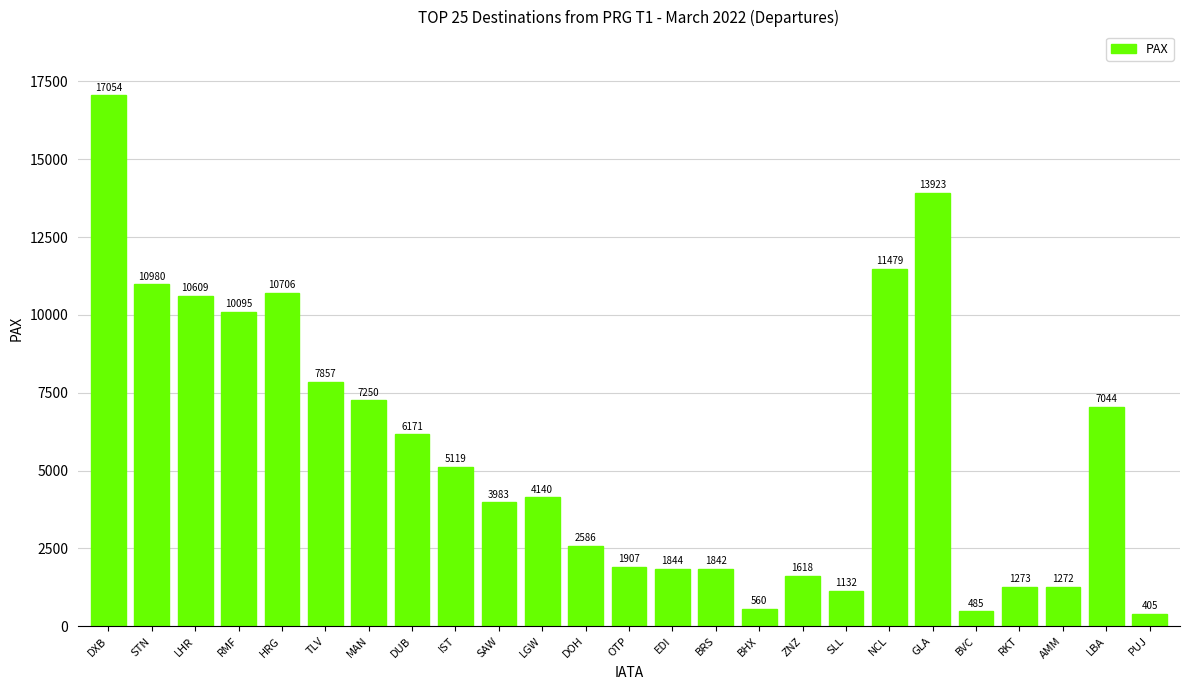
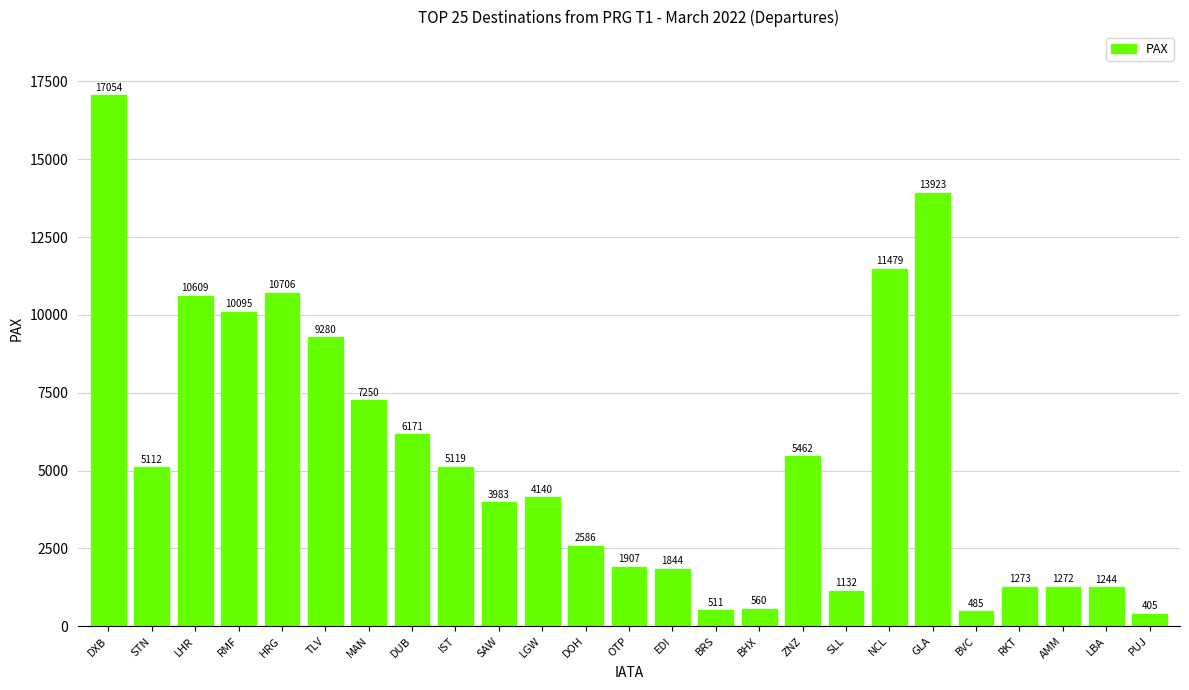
  {
    "DXB": 17054,
-   "STN": 10980,
+   "STN": 5112,
    "LHR": 10609,
    "RMF": 10095,
    "HRG": 10706,
-   "TLV": 7857,
+   "TLV": 9280,
    "MAN": 7250,
    "DUB": 6171,
    "IST": 5119,
    "SAW": 3983,
    "LGW": 4140,
    "DOH": 2586,
    "OTP": 1907,
    "EDI": 1844,
-   "BRS": 1842,
+   "BRS": 511,
    "BHX": 560,
-   "ZNZ": 1618,
+   "ZNZ": 5462,
    "SLL": 1132,
    "NCL": 11479,
    "GLA": 13923,
    "BVC": 485,
    "RKT": 1273,
    "AMM": 1272,
-   "LBA": 7044,
+   "LBA": 1244,
    "PUJ": 405
  }
